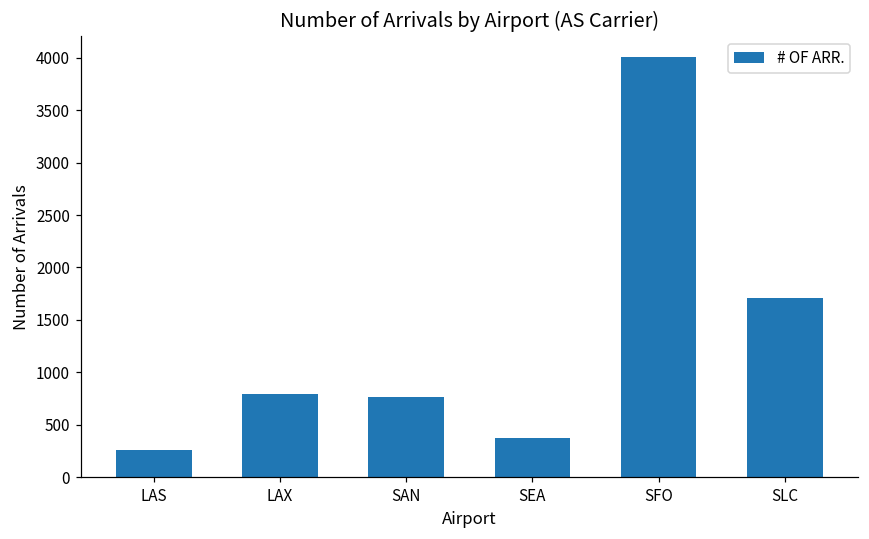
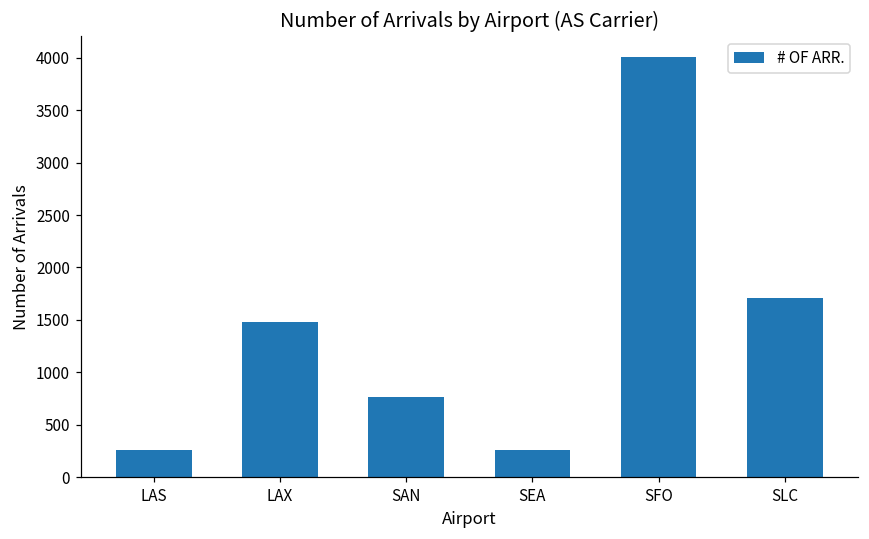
  {
    "LAS": 300,
-   "LAX": 800,
+   "LAX": 1500,
    "SAN": 800,
-   "SEA": 400,
+   "SEA": 300,
    "SFO": 4000,
    "SLC": 1700
  }
